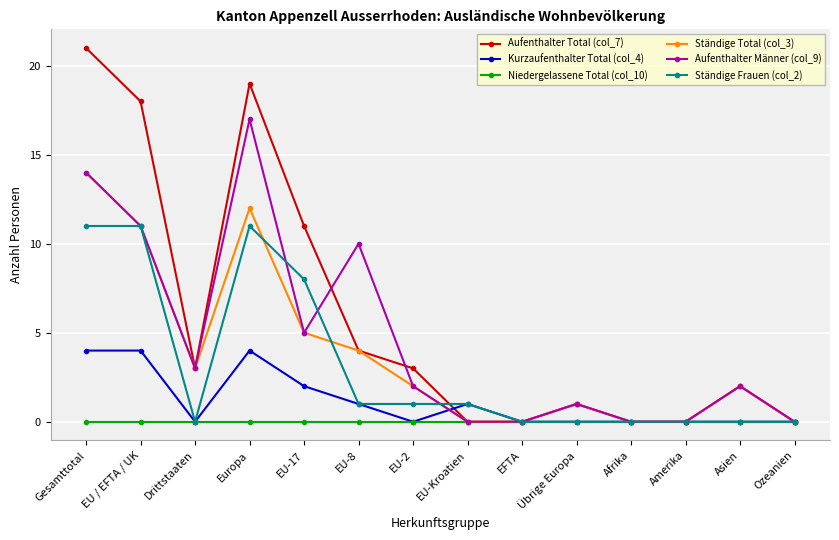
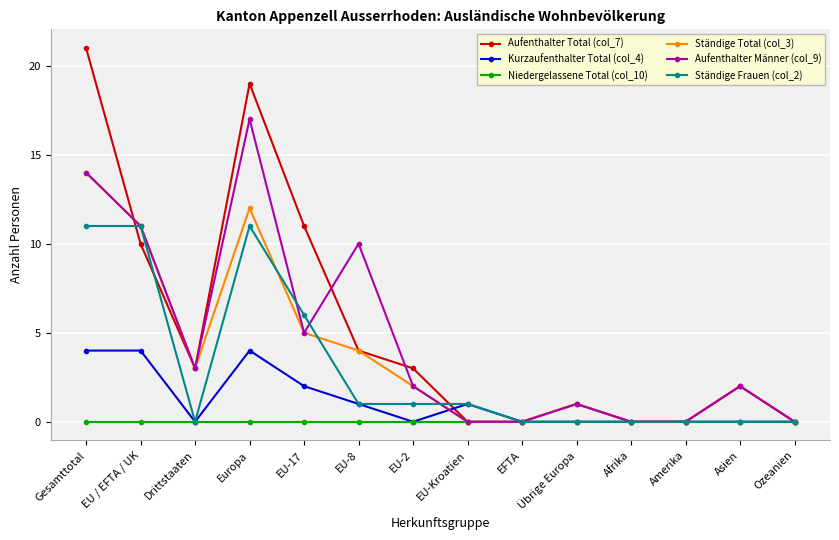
  {
    "Aufenthalter Total (col_7)": {
      "Gesamttotal": 21,
-     "EU / EFTA / UK": 18,
+     "EU / EFTA / UK": 10,
      "Europa": 19,
      "EU-17": 11,
      "EU-2": 3
    },
    "Kurzaufenthalter Total (col_4)": {
      "Gesamttotal": 4,
      "EU / EFTA / UK": 4,
      "Europa": 4,
      "EU-17": 2
    },
    "Niedergelassene Total (col_10)": {
      "Gesamttotal": 0,
      "EU / EFTA / UK": 0,
      "Europa": 0,
      "EU-17": 0,
      "EU-8": 0
    },
    "Ständige Total (col_3)": {
      "Europa": 12
    },
    "Aufenthalter Männer (col_9)": {
      "Europa": 17,
      "EU-8": 10
    },
    "Ständige Frauen (col_2)": {
      "Gesamttotal": 11,
      "Europa": 11,
-     "EU-17": 8,
+     "EU-17": 6,
      "EU-2": 1
    }
  }
